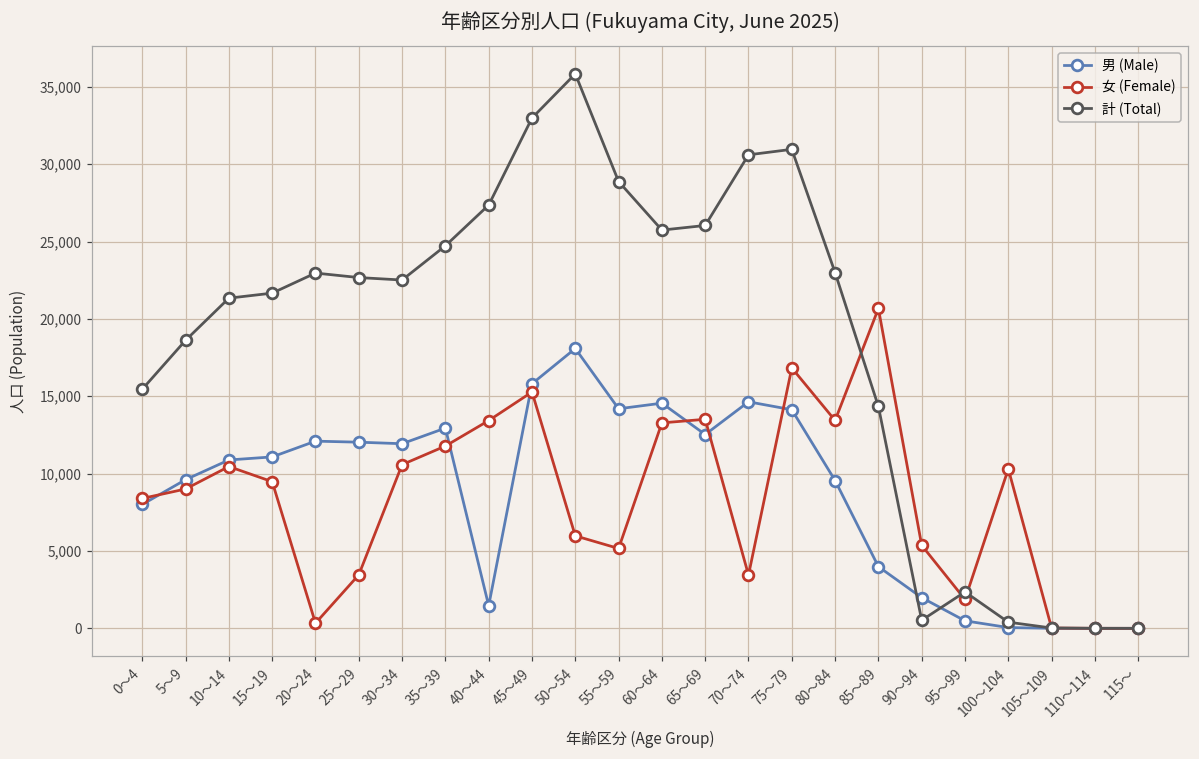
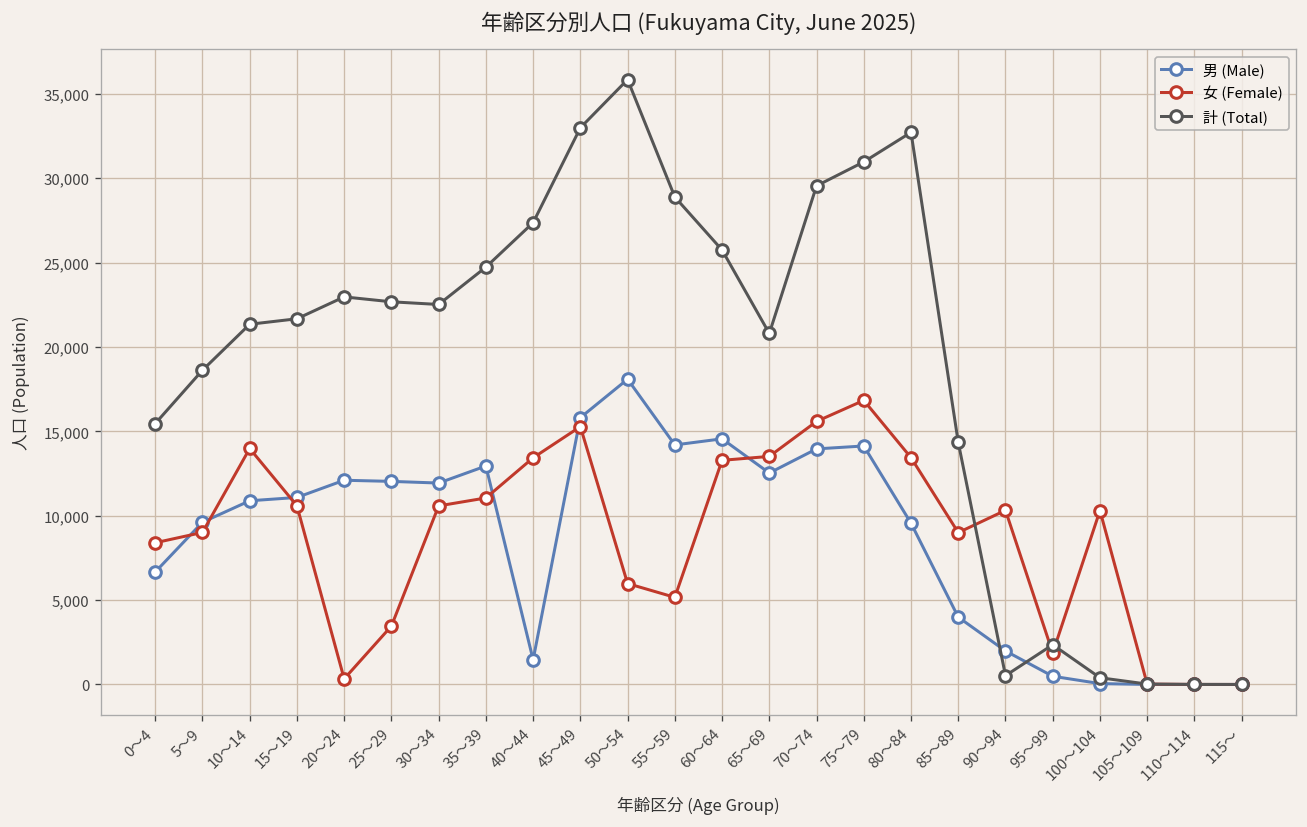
  {
    "男 (Male)": {
-     "0～4": "8,000",
+     "0～4": "6,700",
      "5～9": "9,600",
      "10～14": "10,900",
      "15～19": "11,100",
      "20～24": "12,100",
      "25～29": "12,000",
      "30～34": "11,900",
      "35～39": "12,900",
      "40～44": "1,500",
      "45～49": "15,800",
      "50～54": "18,100",
      "55～59": "14,200",
      "60～64": "14,600",
      "65～69": "12,500",
-     "70～74": "14,600",
+     "70～74": "14,000",
      "75～79": "14,100",
      "80～84": "9,600",
      "85～89": "4,000",
      "90～94": "2,000",
      "95～99": "500",
      "100～104": "100"
    },
    "女 (Female)": {
      "0～4": "8,400",
      "5～9": "9,000",
-     "10～14": "10,500",
-     "15～19": "9,500",
+     "10～14": "14,000",
+     "15～19": "10,600",
      "20～24": "300",
      "25～29": "3,500",
      "30～34": "10,600",
-     "35～39": "11,800",
+     "35～39": "11,100",
      "40～44": "13,400",
      "45～49": "15,300",
      "50～54": "6,000",
      "55～59": "5,200",
      "60～64": "13,300",
      "65～69": "13,500",
-     "70～74": "3,400",
+     "70～74": "15,600",
      "75～79": "16,800",
      "80～84": "13,400",
-     "85～89": "20,700",
-     "90～94": "5,400",
+     "85～89": "9,000",
+     "90～94": "10,300",
      "95～99": "1,900",
      "100～104": "10,300"
    },
    "計 (Total)": {
      "0～4": "15,500",
      "5～9": "18,600",
      "10～14": "21,300",
      "15～19": "21,700",
      "20～24": "23,000",
      "25～29": "22,700",
      "30～34": "22,500",
      "35～39": "24,700",
      "40～44": "27,400",
      "45～49": "33,000",
      "50～54": "35,800",
      "55～59": "28,900",
      "60～64": "25,700",
-     "65～69": "26,000",
-     "70～74": "30,600",
+     "65～69": "20,800",
+     "70～74": "29,500",
      "75～79": "31,000",
-     "80～84": "23,000",
+     "80～84": "32,700",
      "85～89": "14,300",
      "90～94": "500",
      "95～99": "2,400",
      "100～104": "400"
    }
  }
